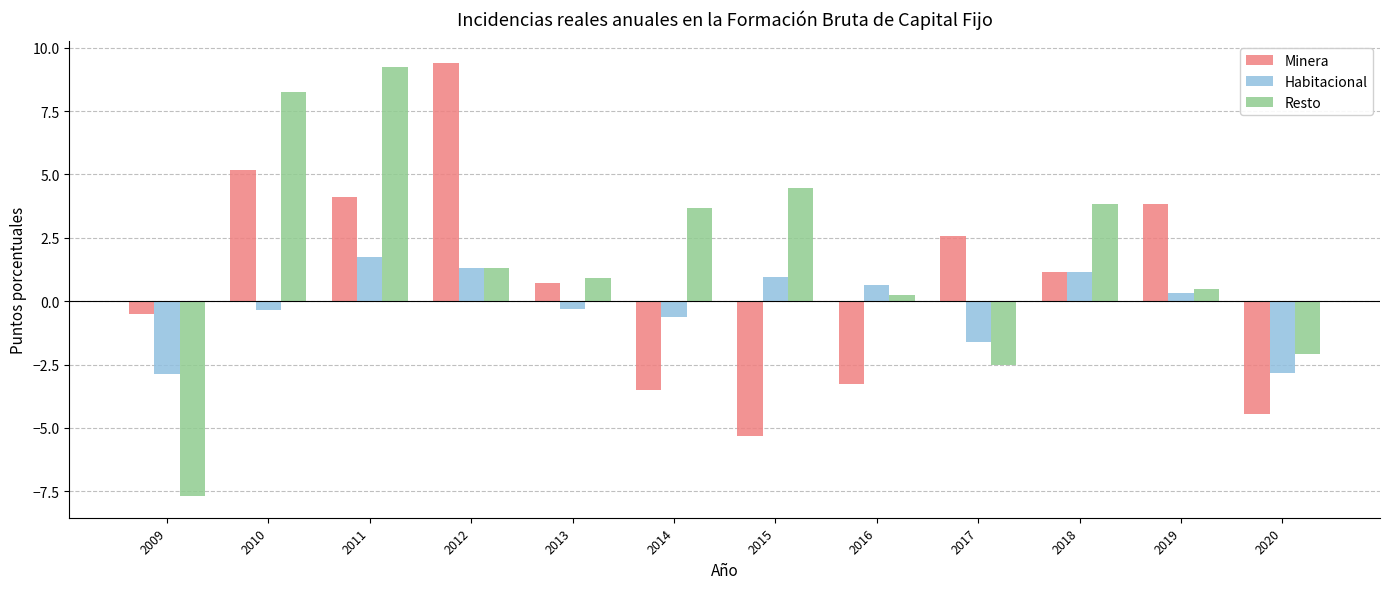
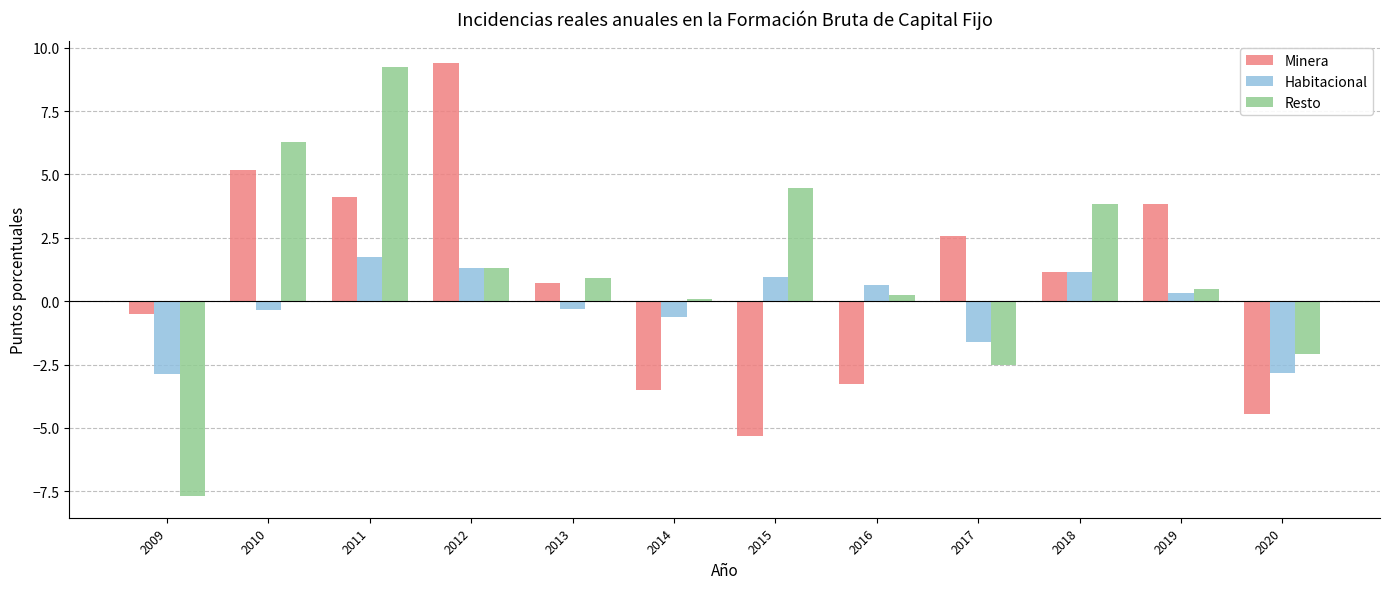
  {
    "Minera": {
      "2009": -0.5,
      "2010": 5.2,
      "2011": 4.1,
      "2012": 9.4,
      "2013": 0.7,
      "2014": -3.5,
      "2015": -5.3,
      "2016": -3.3,
      "2017": 2.6,
      "2018": 1.2,
      "2019": 3.8,
      "2020": -4.5
    },
    "Habitacional": {
      "2009": -2.9,
      "2010": -0.4,
      "2011": 1.7,
      "2012": 1.3,
      "2013": -0.3,
      "2014": -0.6,
      "2015": 1.0,
      "2016": 0.6,
      "2017": -1.6,
      "2018": 1.2,
      "2019": 0.3,
      "2020": -2.8
    },
    "Resto": {
      "2009": -7.7,
-     "2010": 8.3,
+     "2010": 6.3,
      "2011": 9.2,
      "2012": 1.3,
      "2013": 0.9,
-     "2014": 3.7,
+     "2014": 0.1,
      "2015": 4.5,
      "2016": 0.3,
      "2017": -2.5,
      "2018": 3.8,
      "2019": 0.5,
      "2020": -2.1
    }
  }
